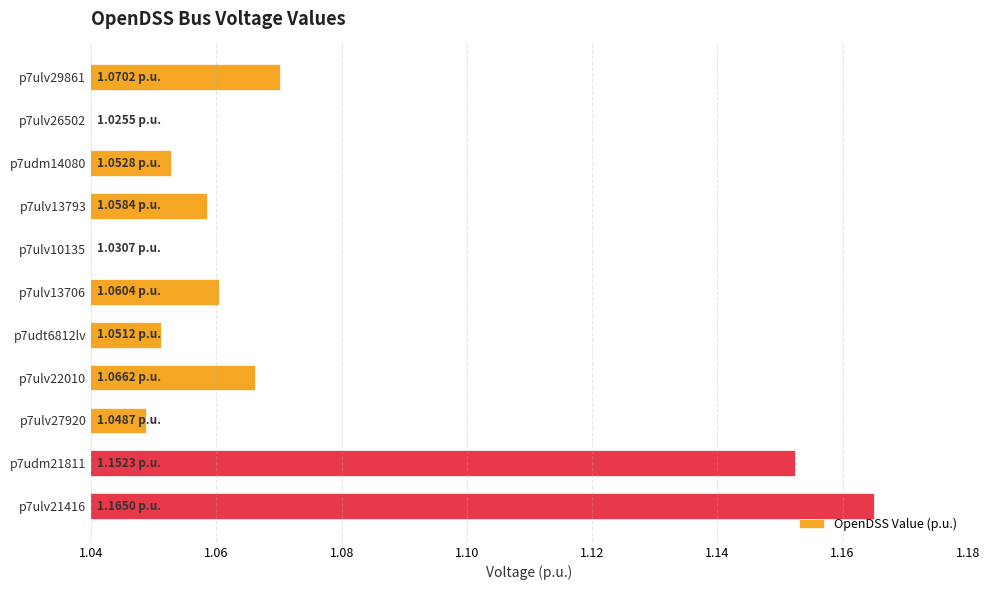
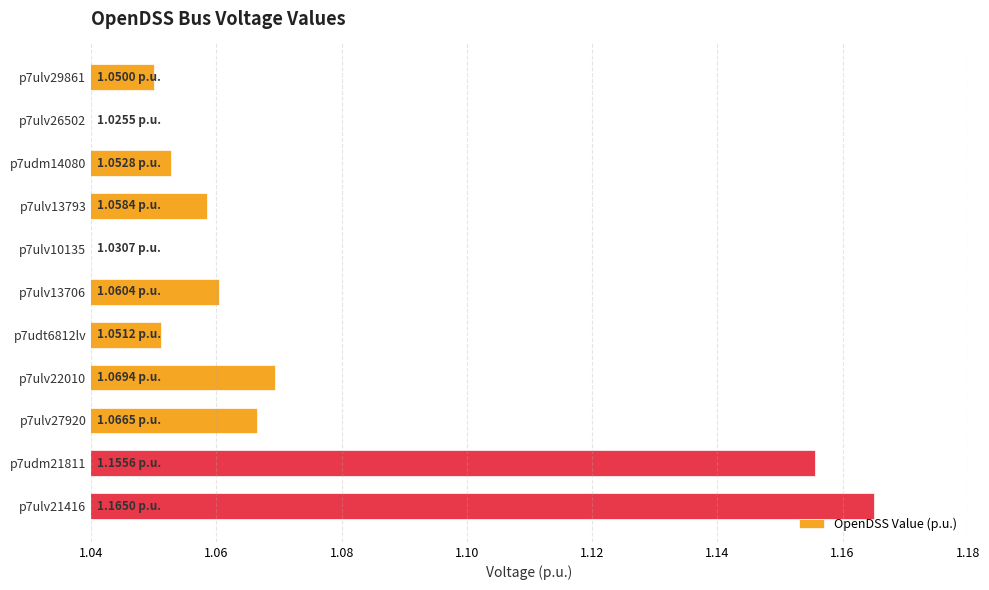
  {
-   "p7ulv29861": 1.0702,
+   "p7ulv29861": 1.0500,
    "p7udm14080": 1.0528,
    "p7ulv13793": 1.0584,
    "p7ulv13706": 1.0604,
    "p7udt6812lv": 1.0512,
-   "p7ulv22010": 1.0662,
-   "p7ulv27920": 1.0487,
-   "p7udm21811": 1.1523,
+   "p7ulv22010": 1.0694,
+   "p7ulv27920": 1.0665,
+   "p7udm21811": 1.1556,
    "p7ulv21416": 1.1650
  }
